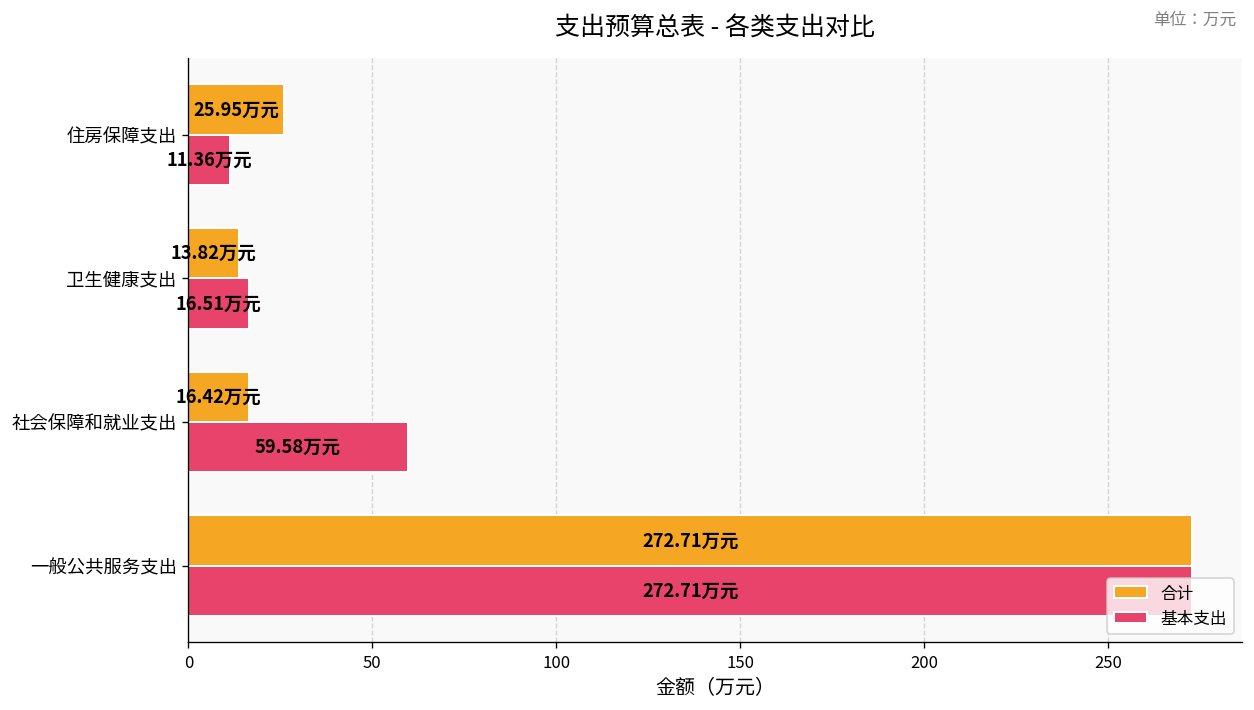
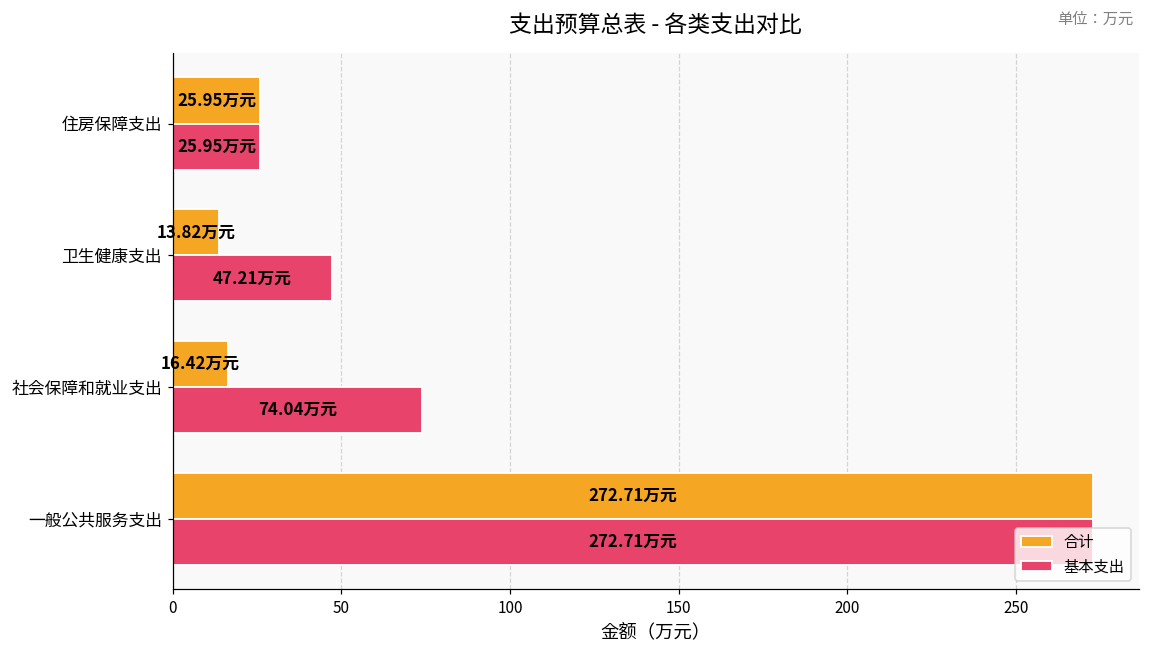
  {
    "合计": {
      "住房保障支出": 25.95,
      "卫生健康支出": 13.82,
      "社会保障和就业支出": 16.42,
      "一般公共服务支出": 272.71
    },
    "基本支出": {
-     "住房保障支出": 11.36,
-     "卫生健康支出": 16.51,
-     "社会保障和就业支出": 59.58
+     "住房保障支出": 25.95,
+     "卫生健康支出": 47.21,
+     "社会保障和就业支出": 74.04
    }
  }
